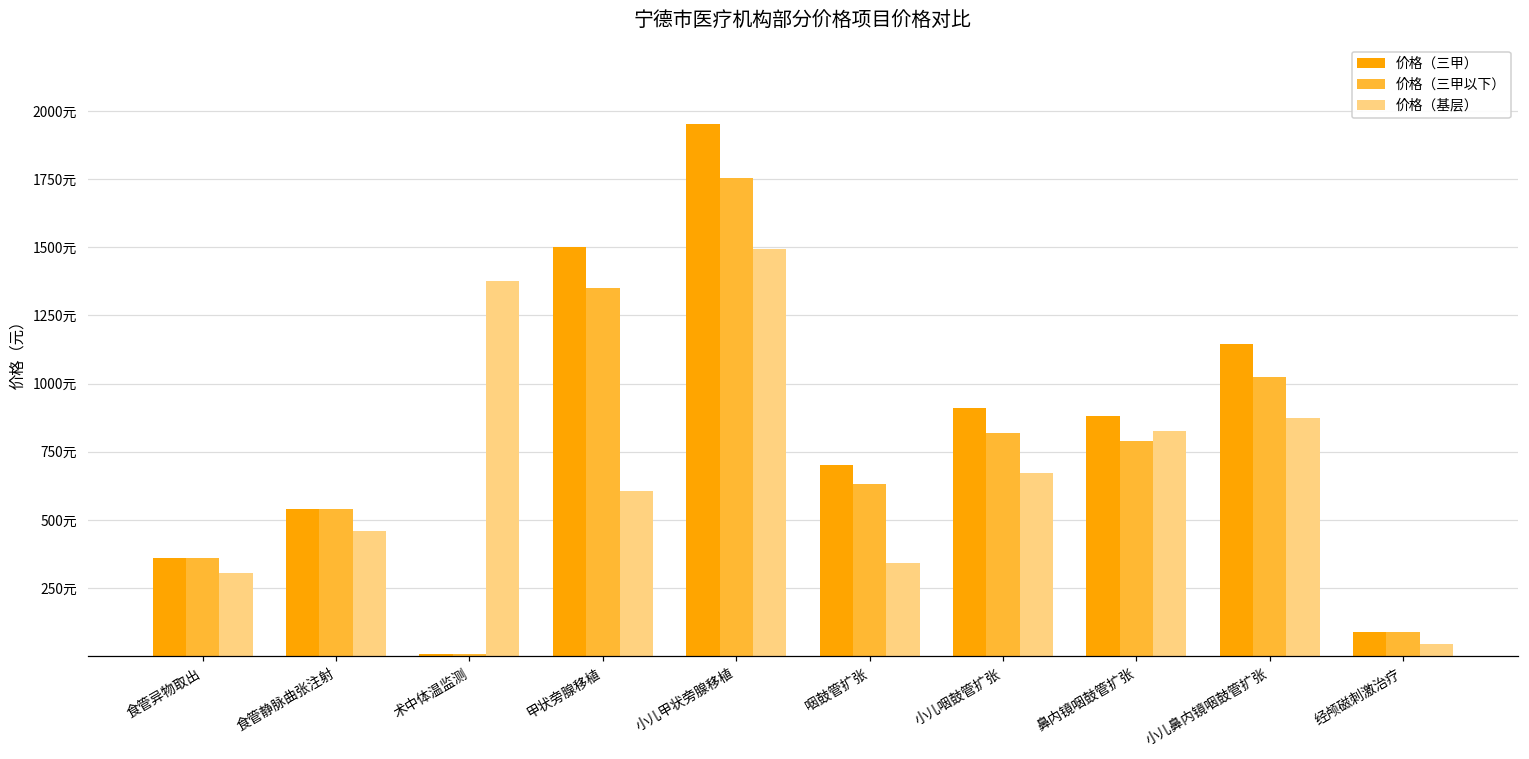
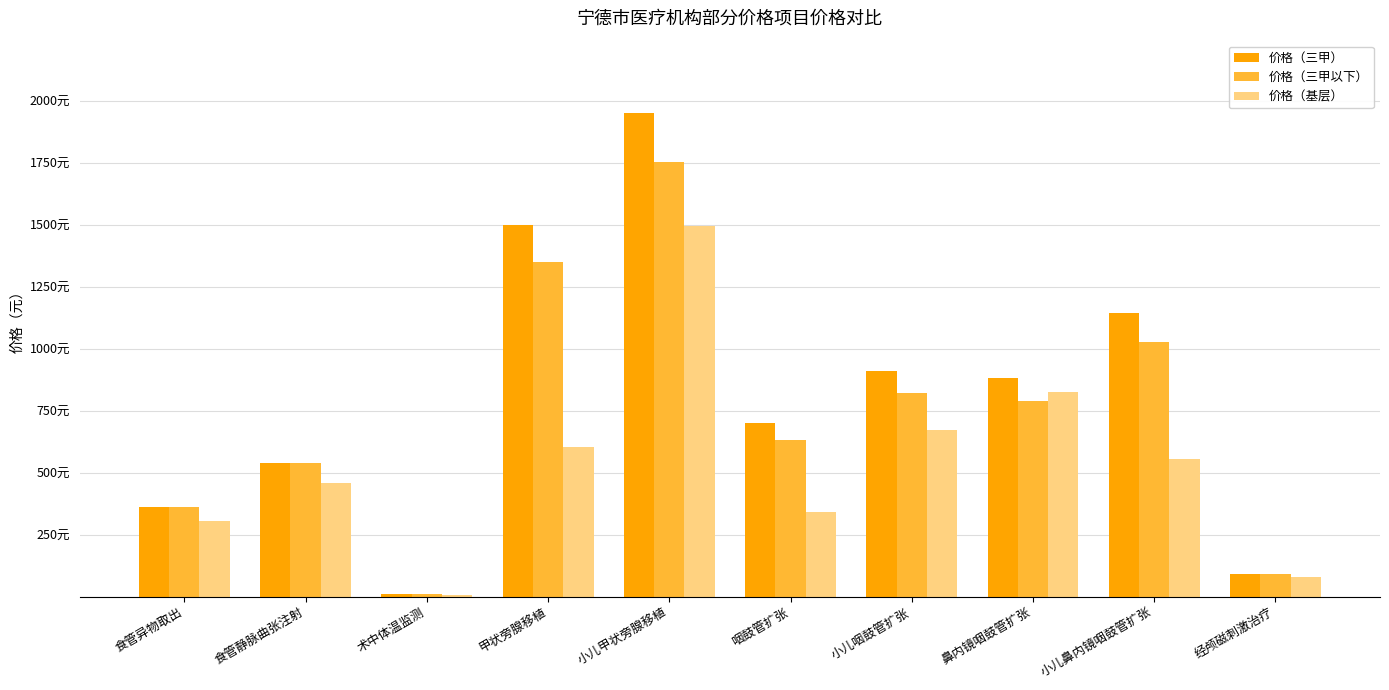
  {
    "价格（基层）": {
      "食管异物取出": "310元",
      "食管静脉曲张注射": "460元",
-     "术中体温监测": "1370元",
+     "术中体温监测": "10元",
      "甲状旁腺移植": "610元",
      "小儿甲状旁腺移植": "1500元",
      "咽鼓管扩张": "340元",
      "小儿咽鼓管扩张": "670元",
      "鼻内镜咽鼓管扩张": "830元",
-     "小儿鼻内镜咽鼓管扩张": "880元",
-     "经颅磁刺激治疗": "40元"
+     "小儿鼻内镜咽鼓管扩张": "550元",
+     "经颅磁刺激治疗": "80元"
    }
  }
